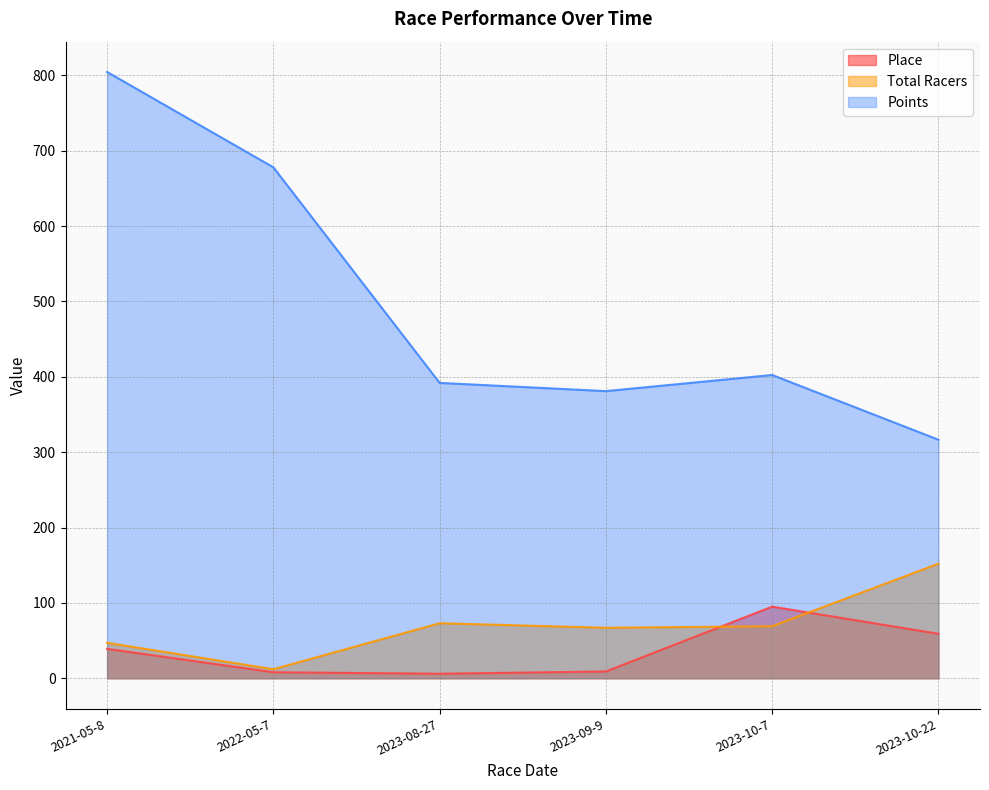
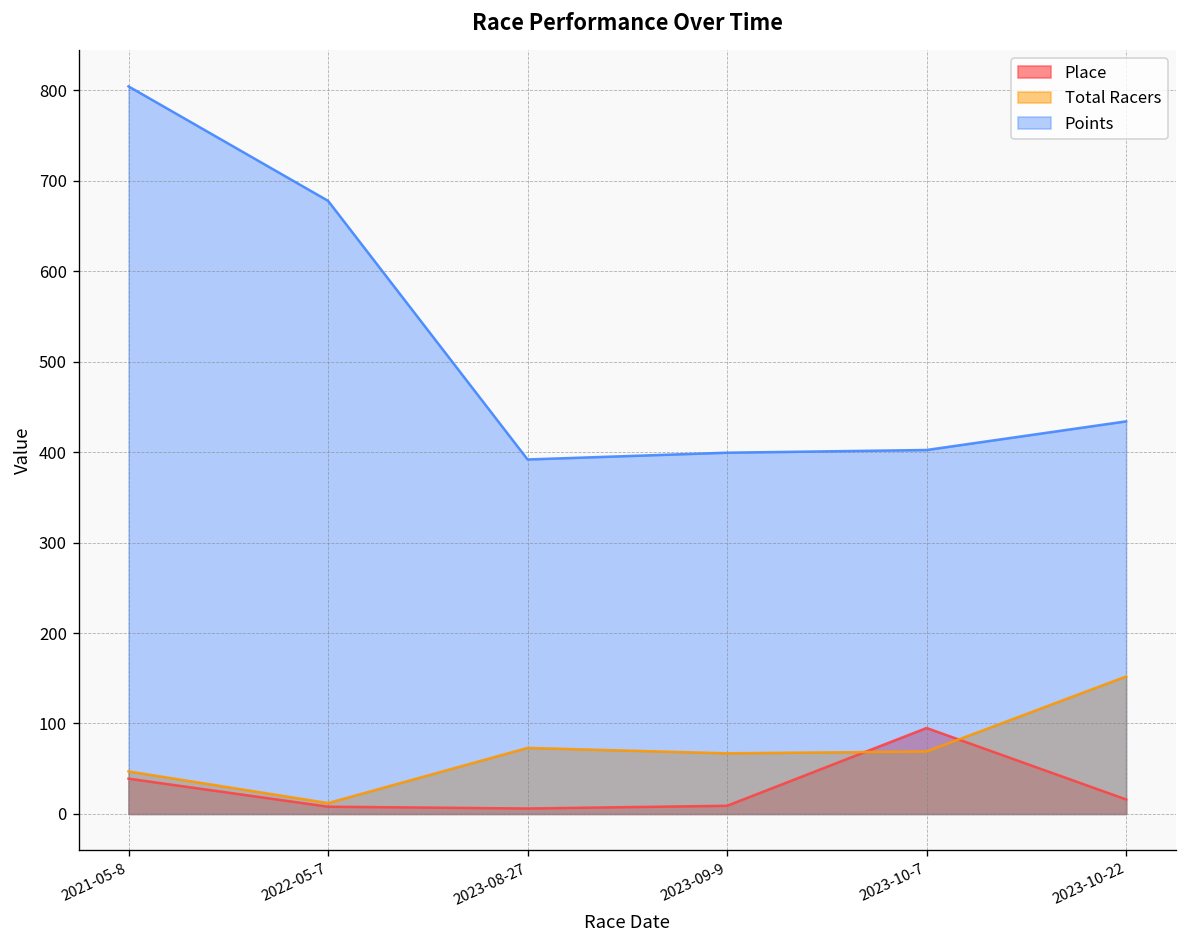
  {
    "Place": {
      "2021-05-8": 40,
      "2022-05-7": 10,
      "2023-08-27": 10,
      "2023-09-9": 10,
      "2023-10-7": 100,
-     "2023-10-22": 60
+     "2023-10-22": 20
    },
    "Total Racers": {
      "2021-05-8": 50,
      "2022-05-7": 10,
      "2023-08-27": 70,
      "2023-09-9": 70,
      "2023-10-7": 70,
      "2023-10-22": 150
    },
    "Points": {
      "2021-05-8": 800,
      "2022-05-7": 680,
      "2023-08-27": 390,
-     "2023-09-9": 380,
+     "2023-09-9": 400,
      "2023-10-7": 400,
-     "2023-10-22": 320
+     "2023-10-22": 430
    }
  }
